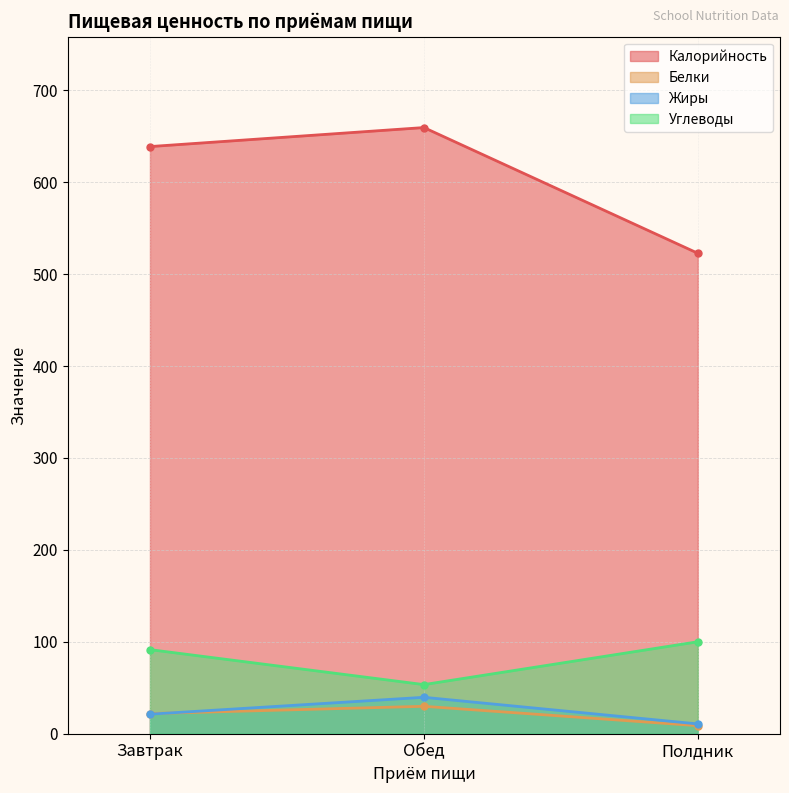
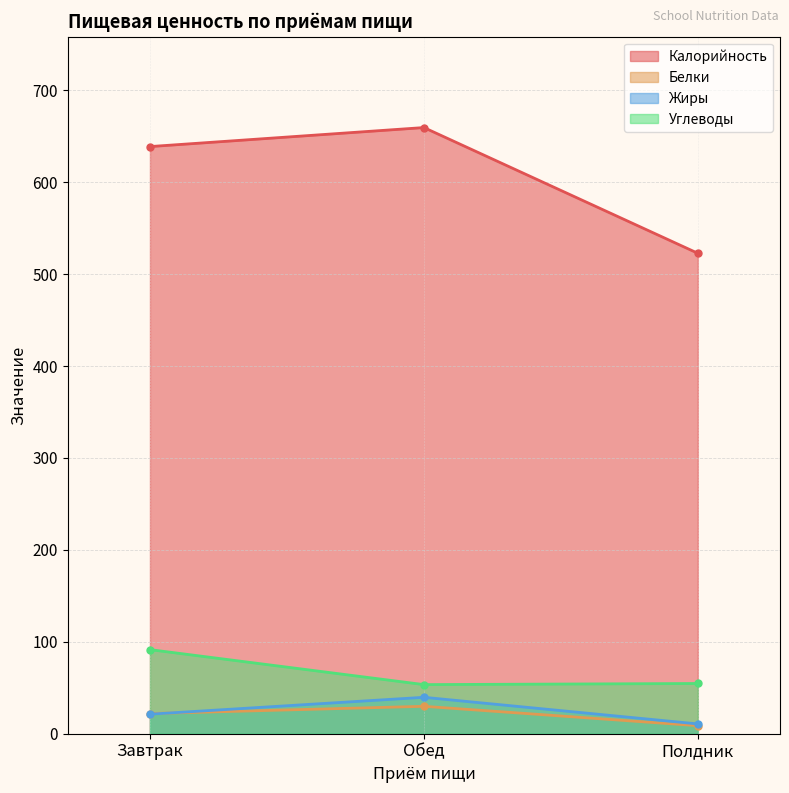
  {
    "Жиры": {
      "Обед": 40
    },
    "Углеводы": {
      "Завтрак": 90,
      "Обед": 50,
-     "Полдник": 100
+     "Полдник": 50
    }
  }
